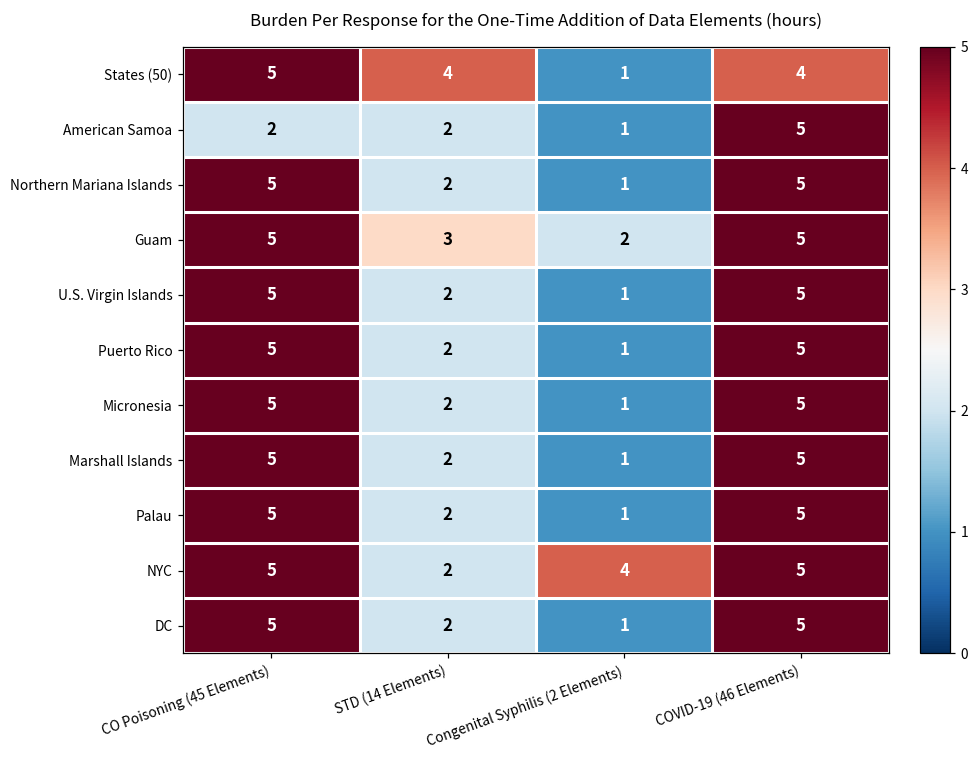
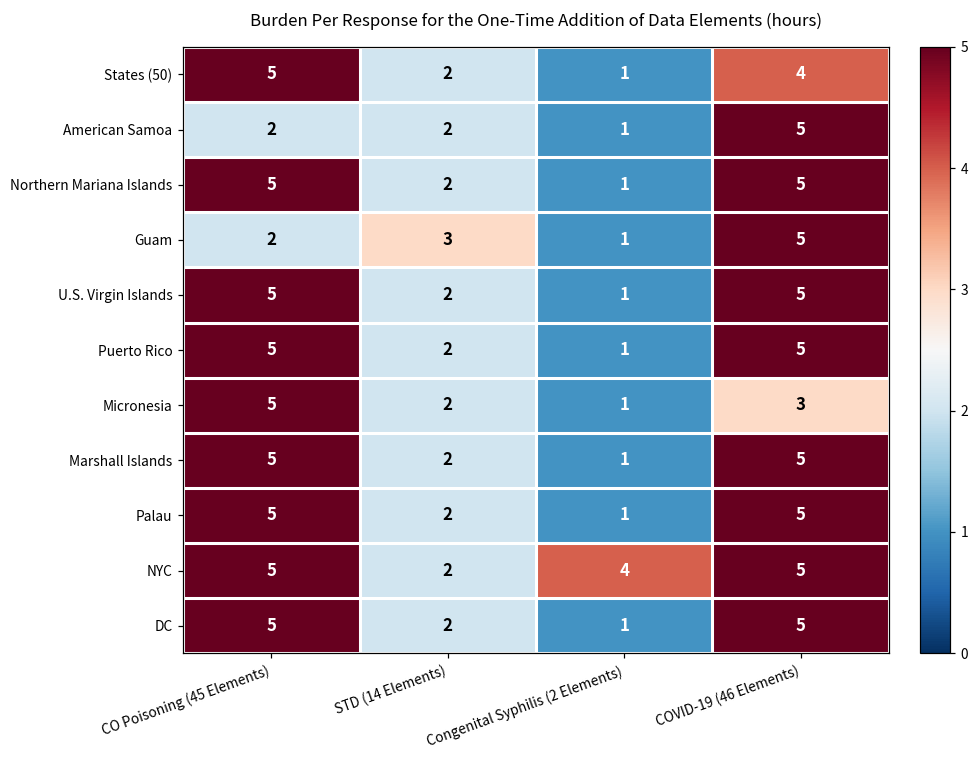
  {
    "States (50)": {
      "CO Poisoning (45 Elements)": 5,
-     "STD (14 Elements)": 4,
+     "STD (14 Elements)": 2,
      "Congenital Syphilis (2 Elements)": 1,
      "COVID-19 (46 Elements)": 4
    },
    "American Samoa": {
      "CO Poisoning (45 Elements)": 2,
      "STD (14 Elements)": 2,
      "Congenital Syphilis (2 Elements)": 1,
      "COVID-19 (46 Elements)": 5
    },
    "Northern Mariana Islands": {
      "CO Poisoning (45 Elements)": 5,
      "STD (14 Elements)": 2,
      "Congenital Syphilis (2 Elements)": 1,
      "COVID-19 (46 Elements)": 5
    },
    "Guam": {
-     "CO Poisoning (45 Elements)": 5,
+     "CO Poisoning (45 Elements)": 2,
      "STD (14 Elements)": 3,
-     "Congenital Syphilis (2 Elements)": 2,
+     "Congenital Syphilis (2 Elements)": 1,
      "COVID-19 (46 Elements)": 5
    },
    "U.S. Virgin Islands": {
      "CO Poisoning (45 Elements)": 5,
      "STD (14 Elements)": 2,
      "Congenital Syphilis (2 Elements)": 1,
      "COVID-19 (46 Elements)": 5
    },
    "Puerto Rico": {
      "CO Poisoning (45 Elements)": 5,
      "STD (14 Elements)": 2,
      "Congenital Syphilis (2 Elements)": 1,
      "COVID-19 (46 Elements)": 5
    },
    "Micronesia": {
      "CO Poisoning (45 Elements)": 5,
      "STD (14 Elements)": 2,
      "Congenital Syphilis (2 Elements)": 1,
-     "COVID-19 (46 Elements)": 5
+     "COVID-19 (46 Elements)": 3
    },
    "Marshall Islands": {
      "CO Poisoning (45 Elements)": 5,
      "STD (14 Elements)": 2,
      "Congenital Syphilis (2 Elements)": 1,
      "COVID-19 (46 Elements)": 5
    },
    "Palau": {
      "CO Poisoning (45 Elements)": 5,
      "STD (14 Elements)": 2,
      "Congenital Syphilis (2 Elements)": 1,
      "COVID-19 (46 Elements)": 5
    },
    "NYC": {
      "CO Poisoning (45 Elements)": 5,
      "STD (14 Elements)": 2,
      "Congenital Syphilis (2 Elements)": 4,
      "COVID-19 (46 Elements)": 5
    },
    "DC": {
      "CO Poisoning (45 Elements)": 5,
      "STD (14 Elements)": 2,
      "Congenital Syphilis (2 Elements)": 1,
      "COVID-19 (46 Elements)": 5
    }
  }
